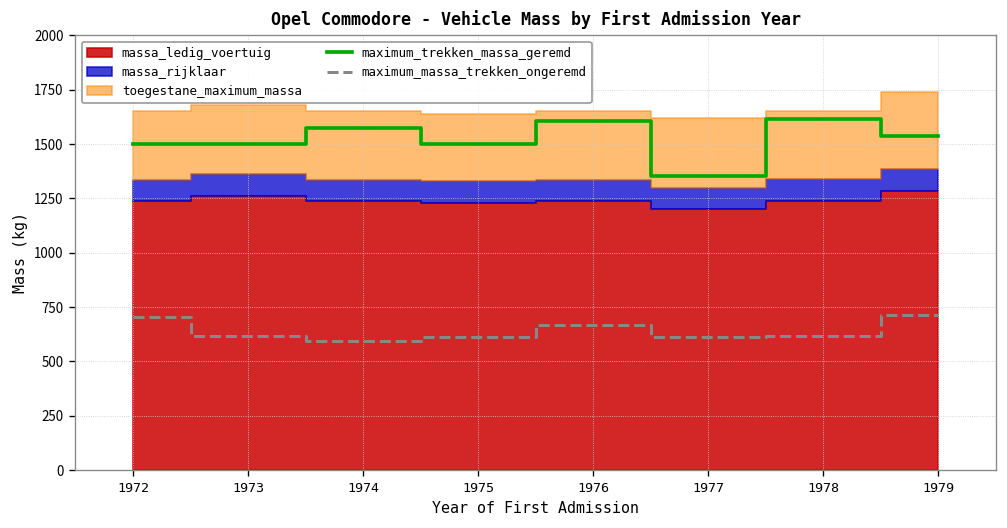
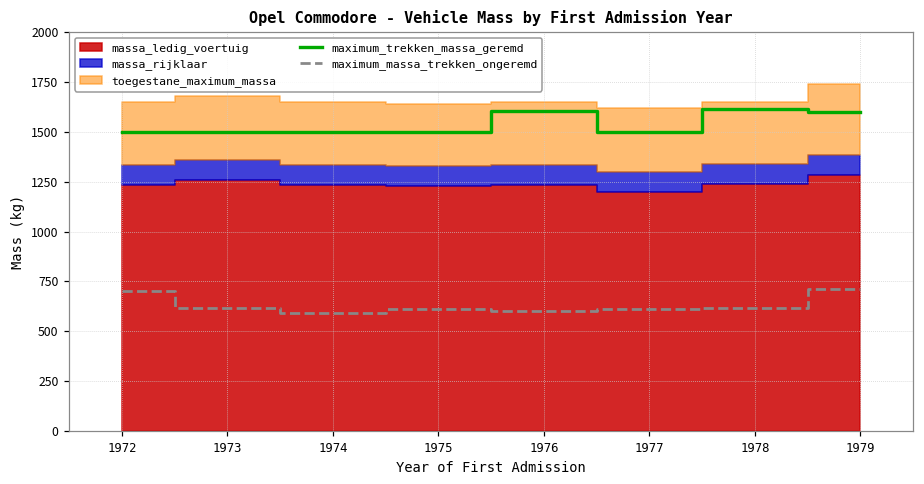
  {
    "maximum_trekken_massa_geremd": {
      "1972": 1500,
      "1973": 1500,
-     "1974": 1580,
+     "1974": 1500,
      "1975": 1500,
      "1976": 1610,
-     "1977": 1360,
+     "1977": 1500,
      "1978": 1620,
-     "1979": 1540
+     "1979": 1600
    },
    "maximum_massa_trekken_ongeremd": {
      "1972": 700,
      "1973": 620,
      "1974": 590,
      "1975": 610,
-     "1976": 670,
+     "1976": 600,
      "1977": 610,
      "1978": 620,
      "1979": 710
    }
  }
